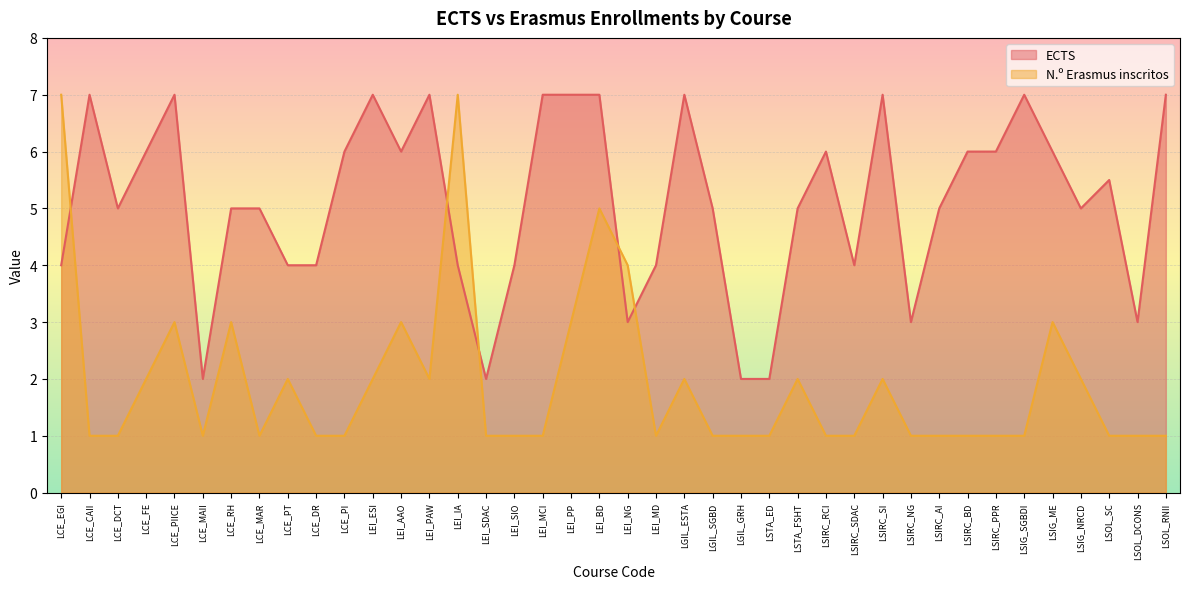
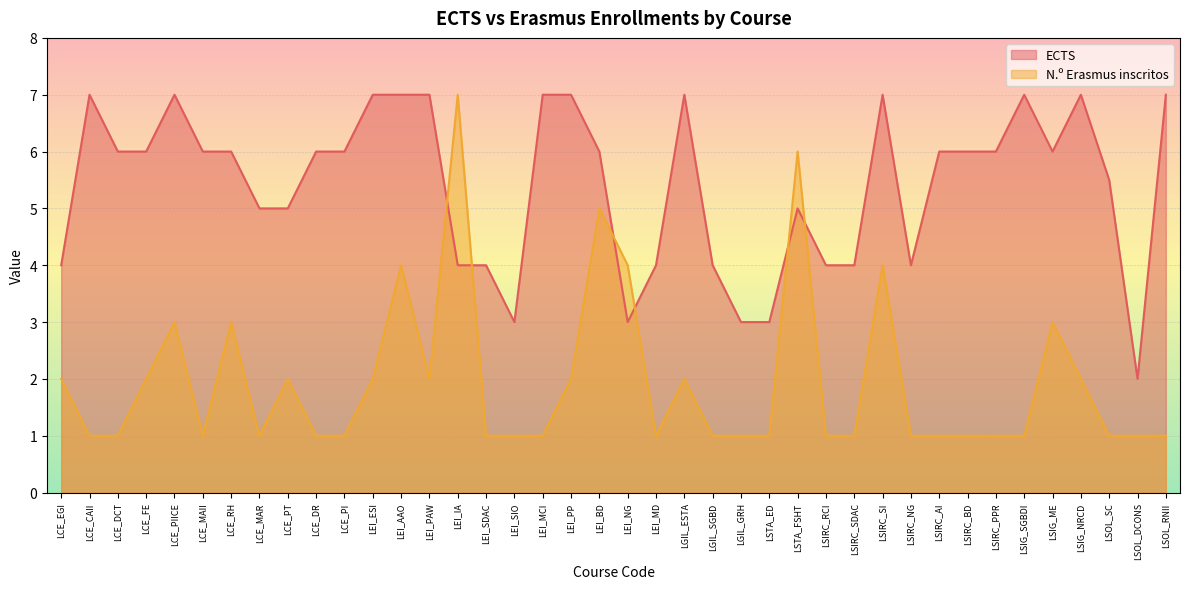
  {
    "ECTS": {
      "LCE_EGI": 4,
      "LCE_CAII": 7,
-     "LCE_DCT": 5,
+     "LCE_DCT": 6,
      "LCE_FE": 6,
      "LCE_PIICE": 7,
-     "LCE_MAII": 2,
-     "LCE_RH": 5,
+     "LCE_MAII": 6,
+     "LCE_RH": 6,
      "LCE_MAR": 5,
-     "LCE_PT": 4,
-     "LCE_DR": 4,
+     "LCE_PT": 5,
+     "LCE_DR": 6,
      "LCE_PI": 6,
      "LEI_ESI": 7,
-     "LEI_AAO": 6,
+     "LEI_AAO": 7,
      "LEI_PAW": 7,
      "LEI_IA": 4,
-     "LEI_SDAC": 2,
-     "LEI_SIO": 4,
+     "LEI_SDAC": 4,
+     "LEI_SIO": 3,
      "LEI_MCI": 7,
      "LEI_PP": 7,
-     "LEI_BD": 7,
+     "LEI_BD": 6,
      "LEI_NG": 3,
      "LEI_MD": 4,
      "LGIL_ESTA": 7,
-     "LGIL_SGBD": 5,
-     "LGIL_GRH": 2,
-     "LSTA_ED": 2,
+     "LGIL_SGBD": 4,
+     "LGIL_GRH": 3,
+     "LSTA_ED": 3,
      "LSTA_FSHT": 5,
-     "LSIRC_RCI": 6,
+     "LSIRC_RCI": 4,
      "LSIRC_SDAC": 4,
      "LSIRC_SI": 7,
-     "LSIRC_NG": 3,
-     "LSIRC_AI": 5,
+     "LSIRC_NG": 4,
+     "LSIRC_AI": 6,
      "LSIRC_BD": 6,
      "LSIRC_PPR": 6,
      "LSIG_SGBDI": 7,
      "LSIG_ME": 6,
-     "LSIG_NRCD": 5,
+     "LSIG_NRCD": 7,
      "LSOL_SC": 5.5,
-     "LSOL_DCONS": 3,
+     "LSOL_DCONS": 2,
      "LSOL_RNII": 7
    },
    "N.º Erasmus inscritos": {
-     "LCE_EGI": 7,
+     "LCE_EGI": 2,
      "LCE_CAII": 1,
      "LCE_DCT": 1,
      "LCE_FE": 2,
      "LCE_PIICE": 3,
      "LCE_MAII": 1,
      "LCE_RH": 3,
      "LCE_MAR": 1,
      "LCE_PT": 2,
      "LCE_DR": 1,
      "LCE_PI": 1,
      "LEI_ESI": 2,
-     "LEI_AAO": 3,
+     "LEI_AAO": 4,
      "LEI_PAW": 2,
      "LEI_IA": 7,
      "LEI_SDAC": 1,
      "LEI_SIO": 1,
      "LEI_MCI": 1,
-     "LEI_PP": 3,
+     "LEI_PP": 2,
      "LEI_BD": 5,
      "LEI_NG": 4,
      "LEI_MD": 1,
      "LGIL_ESTA": 2,
      "LGIL_SGBD": 1,
      "LGIL_GRH": 1,
      "LSTA_ED": 1,
-     "LSTA_FSHT": 2,
+     "LSTA_FSHT": 6,
      "LSIRC_RCI": 1,
      "LSIRC_SDAC": 1,
-     "LSIRC_SI": 2,
+     "LSIRC_SI": 4,
      "LSIRC_NG": 1,
      "LSIRC_AI": 1,
      "LSIRC_BD": 1,
      "LSIRC_PPR": 1,
      "LSIG_SGBDI": 1,
      "LSIG_ME": 3,
      "LSIG_NRCD": 2,
      "LSOL_SC": 1,
      "LSOL_DCONS": 1,
      "LSOL_RNII": 1
    }
  }
